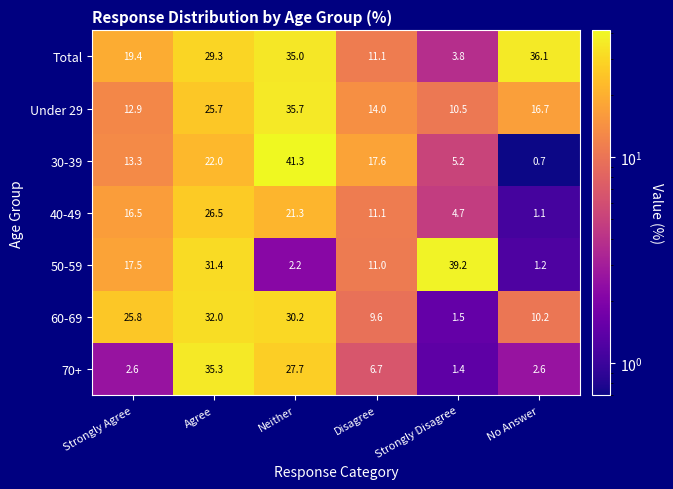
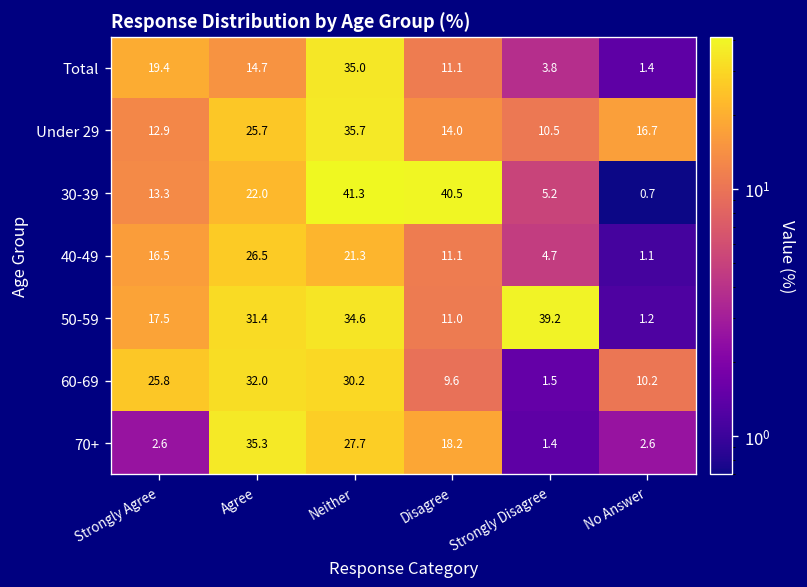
  {
    "Total": {
      "Strongly Agree": 19.4,
-     "Agree": 29.3,
+     "Agree": 14.7,
      "Neither": 35.0,
      "Disagree": 11.1,
      "Strongly Disagree": 3.8,
-     "No Answer": 36.1
+     "No Answer": 1.4
    },
    "Under 29": {
      "Strongly Agree": 12.9,
      "Agree": 25.7,
      "Neither": 35.7,
      "Disagree": 14.0,
      "Strongly Disagree": 10.5,
      "No Answer": 16.7
    },
    "30-39": {
      "Strongly Agree": 13.3,
      "Agree": 22.0,
      "Neither": 41.3,
-     "Disagree": 17.6,
+     "Disagree": 40.5,
      "Strongly Disagree": 5.2,
      "No Answer": 0.7
    },
    "40-49": {
      "Strongly Agree": 16.5,
      "Agree": 26.5,
      "Neither": 21.3,
      "Disagree": 11.1,
      "Strongly Disagree": 4.7,
      "No Answer": 1.1
    },
    "50-59": {
      "Strongly Agree": 17.5,
      "Agree": 31.4,
-     "Neither": 2.2,
+     "Neither": 34.6,
      "Disagree": 11.0,
      "Strongly Disagree": 39.2,
      "No Answer": 1.2
    },
    "60-69": {
      "Strongly Agree": 25.8,
      "Agree": 32.0,
      "Neither": 30.2,
      "Disagree": 9.6,
      "Strongly Disagree": 1.5,
      "No Answer": 10.2
    },
    "70+": {
      "Strongly Agree": 2.6,
      "Agree": 35.3,
      "Neither": 27.7,
-     "Disagree": 6.7,
+     "Disagree": 18.2,
      "Strongly Disagree": 1.4,
      "No Answer": 2.6
    }
  }
